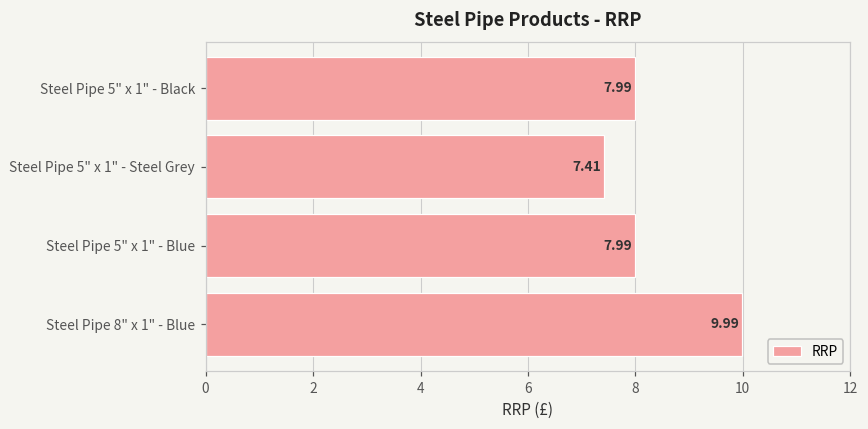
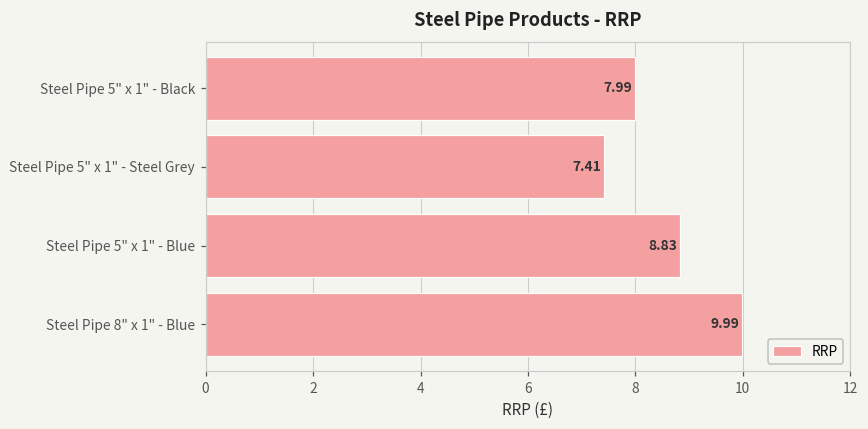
  {
    "Steel Pipe 5\" x 1\" - Black": 7.99,
    "Steel Pipe 5\" x 1\" - Steel Grey": 7.41,
-   "Steel Pipe 5\" x 1\" - Blue": 7.99,
+   "Steel Pipe 5\" x 1\" - Blue": 8.83,
    "Steel Pipe 8\" x 1\" - Blue": 9.99
  }
